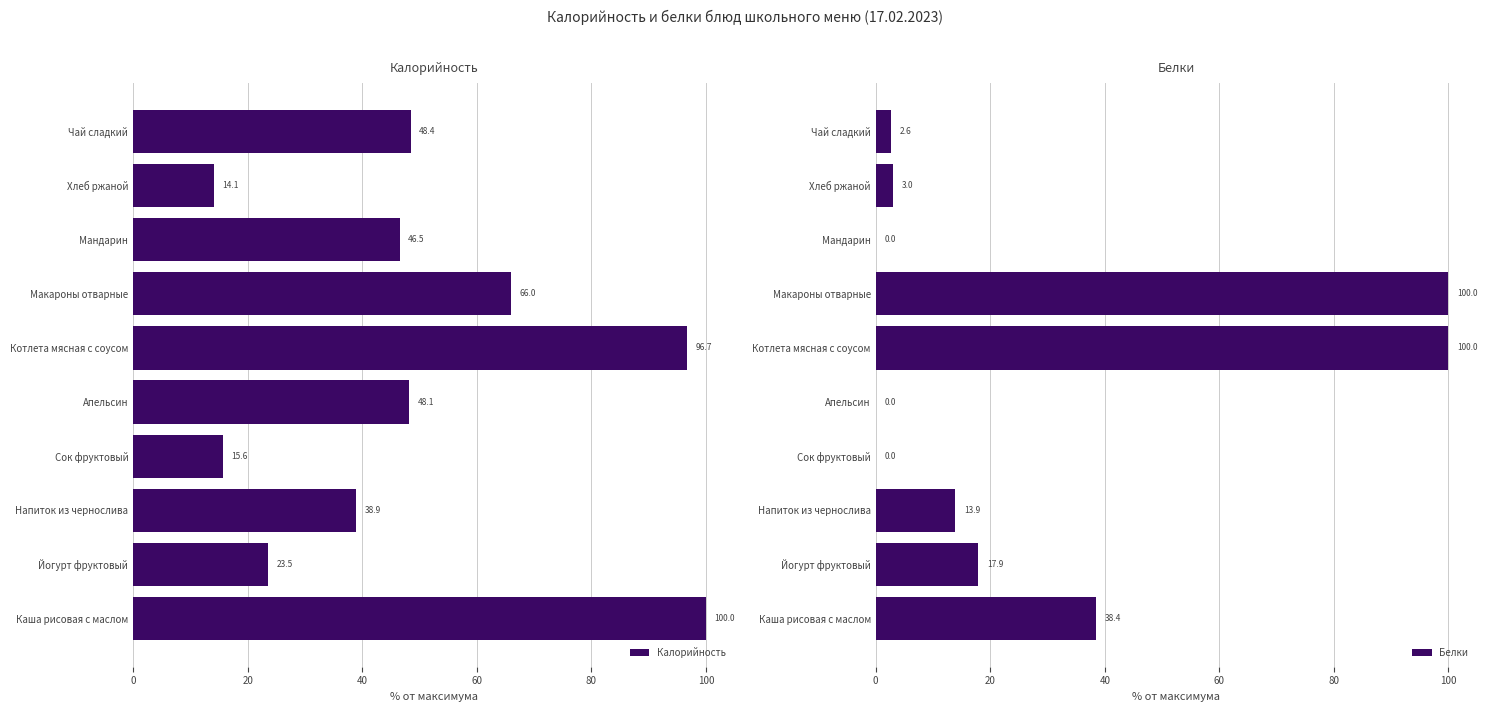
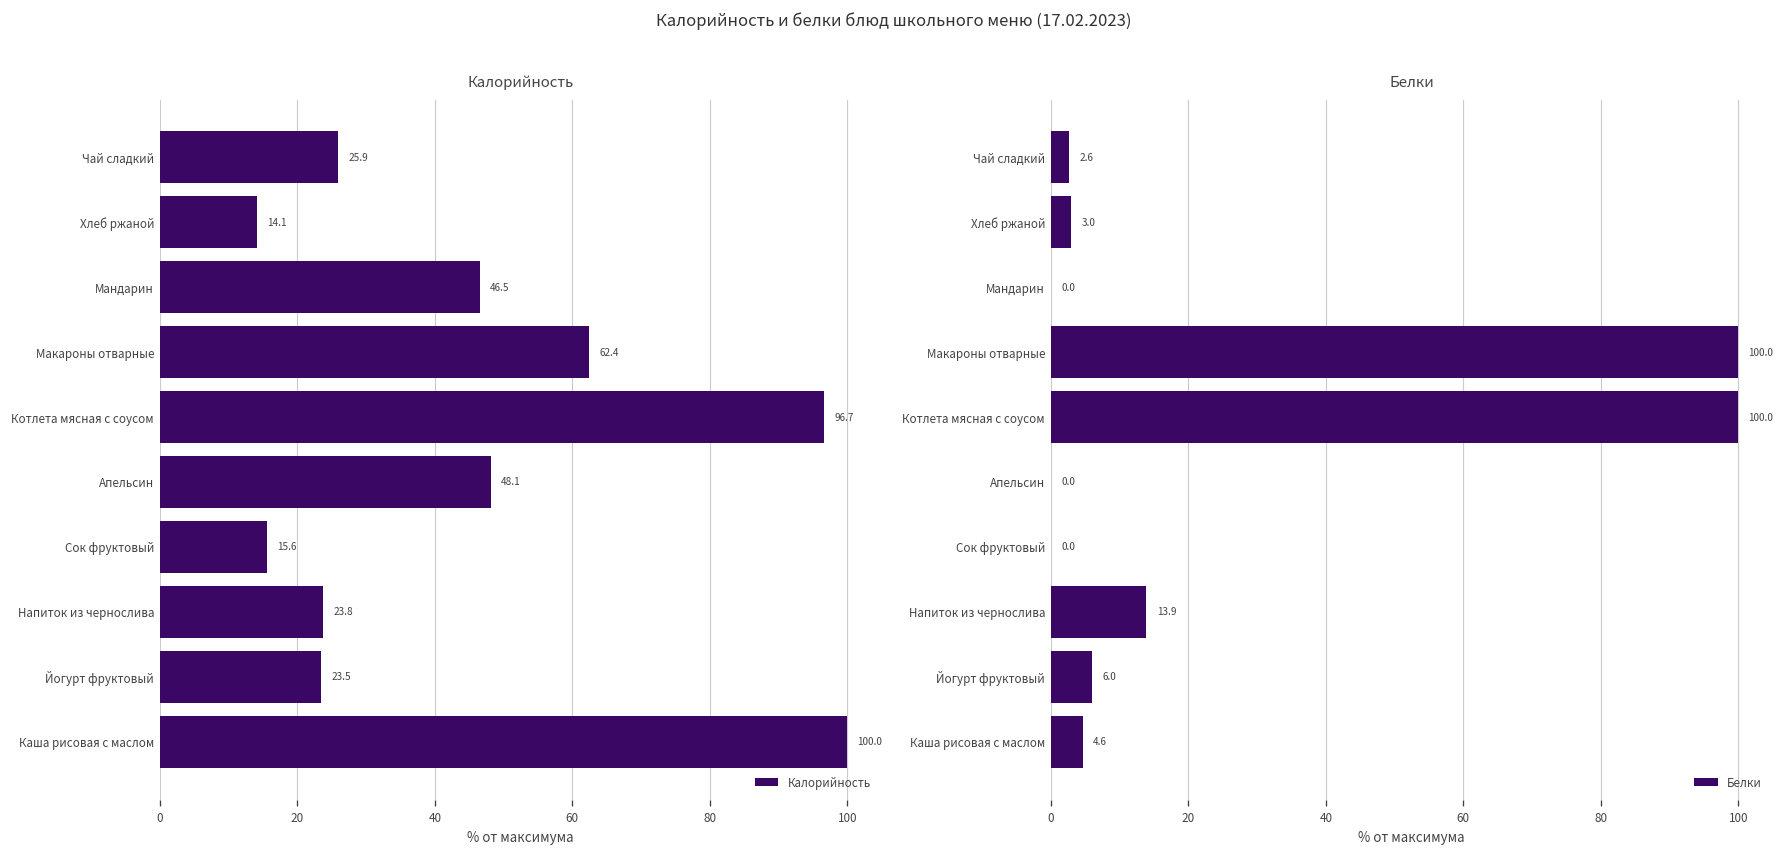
  {
    "Калорийность": {
-     "Чай сладкий": 48.4,
+     "Чай сладкий": 25.9,
      "Хлеб ржаной": 14.1,
      "Мандарин": 46.5,
-     "Макароны отварные": 66.0,
+     "Макароны отварные": 62.4,
      "Котлета мясная с соусом": 96.7,
      "Апельсин": 48.1,
      "Сок фруктовый": 15.6,
-     "Напиток из чернослива": 38.9,
+     "Напиток из чернослива": 23.8,
      "Йогурт фруктовый": 23.5,
      "Каша рисовая с маслом": 100.0
    },
    "Белки": {
      "Чай сладкий": 2.6,
      "Хлеб ржаной": 3.0,
      "Мандарин": 0.0,
      "Макароны отварные": 100.0,
      "Котлета мясная с соусом": 100.0,
      "Апельсин": 0.0,
      "Сок фруктовый": 0.0,
      "Напиток из чернослива": 13.9,
-     "Йогурт фруктовый": 17.9,
-     "Каша рисовая с маслом": 38.4
+     "Йогурт фруктовый": 6.0,
+     "Каша рисовая с маслом": 4.6
    }
  }
